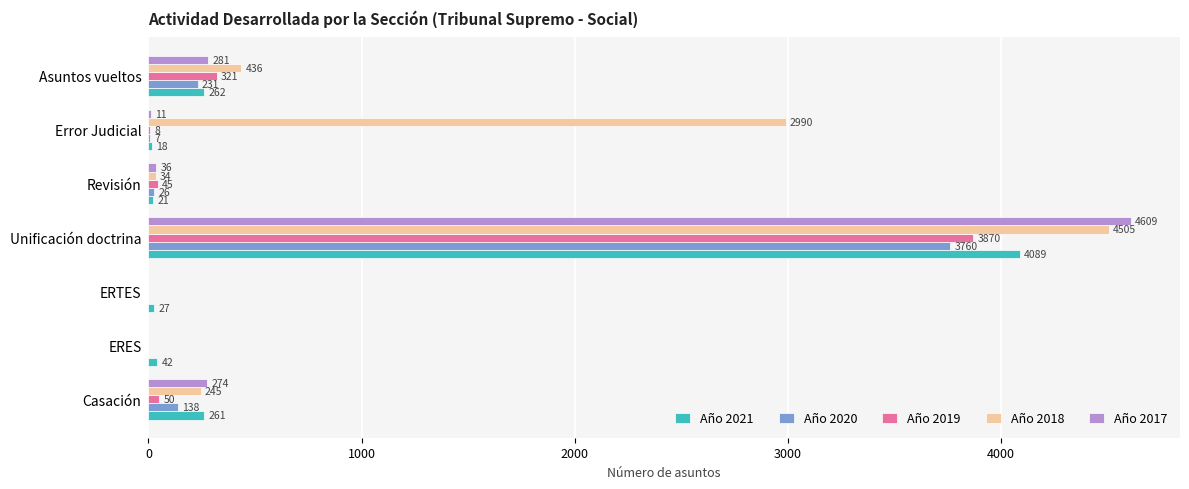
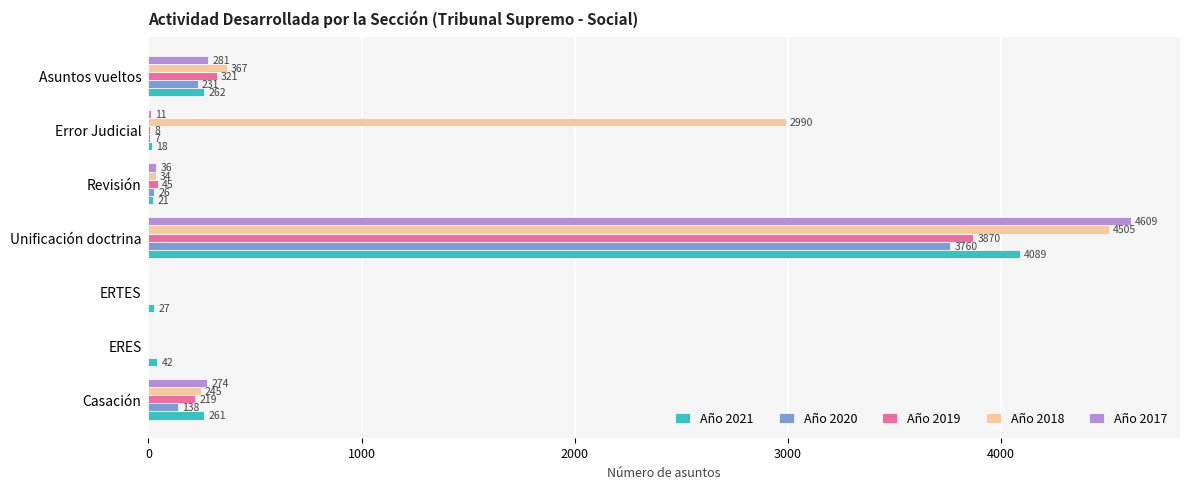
  {
    "Año 2021": {
      "Asuntos vueltos": 262,
      "Error Judicial": 18,
      "Unificación doctrina": 4089,
      "ERTES": 27,
      "ERES": 42,
      "Casación": 261
    },
    "Año 2019": {
      "Asuntos vueltos": 321,
      "Unificación doctrina": 3870,
-     "Casación": 50
+     "Casación": 219
    },
    "Año 2018": {
-     "Asuntos vueltos": 436,
+     "Asuntos vueltos": 367,
      "Error Judicial": 2990,
      "Unificación doctrina": 4505,
      "Casación": 245
    }
  }
